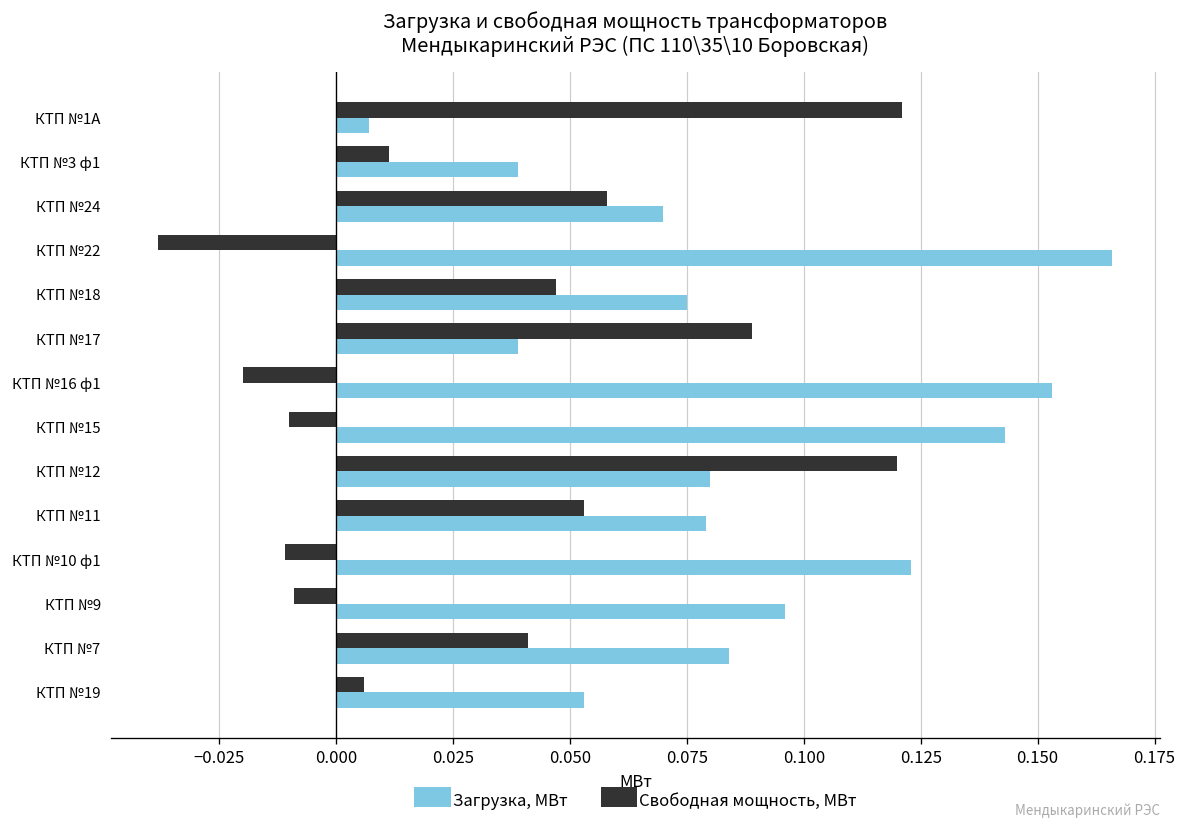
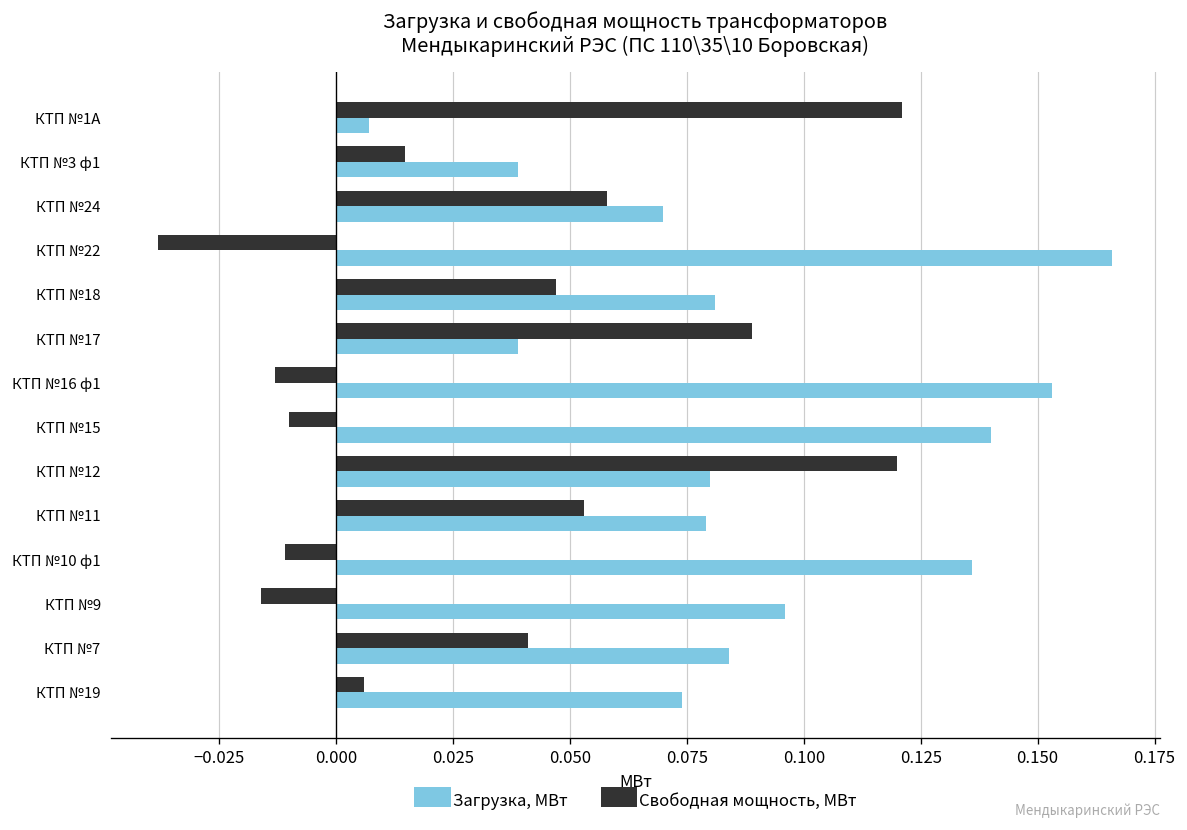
  {
    "Загрузка, МВт": {
      "КТП №1А": 0.007,
      "КТП №3 ф1": 0.039,
      "КТП №24": 0.070,
      "КТП №22": 0.166,
-     "КТП №18": 0.075,
+     "КТП №18": 0.081,
      "КТП №17": 0.039,
      "КТП №16 ф1": 0.153,
-     "КТП №15": 0.143,
+     "КТП №15": 0.140,
      "КТП №12": 0.080,
      "КТП №11": 0.079,
-     "КТП №10 ф1": 0.123,
+     "КТП №10 ф1": 0.136,
      "КТП №9": 0.096,
      "КТП №7": 0.084,
-     "КТП №19": 0.053
+     "КТП №19": 0.074
    },
    "Свободная мощность, МВт": {
      "КТП №1А": 0.121,
-     "КТП №3 ф1": 0.011,
+     "КТП №3 ф1": 0.015,
      "КТП №24": 0.058,
      "КТП №22": -0.038,
      "КТП №18": 0.047,
      "КТП №17": 0.089,
-     "КТП №16 ф1": -0.020,
+     "КТП №16 ф1": -0.013,
      "КТП №15": -0.010,
      "КТП №12": 0.120,
      "КТП №11": 0.053,
      "КТП №10 ф1": -0.011,
-     "КТП №9": -0.009,
+     "КТП №9": -0.016,
      "КТП №7": 0.041,
      "КТП №19": 0.006
    }
  }
